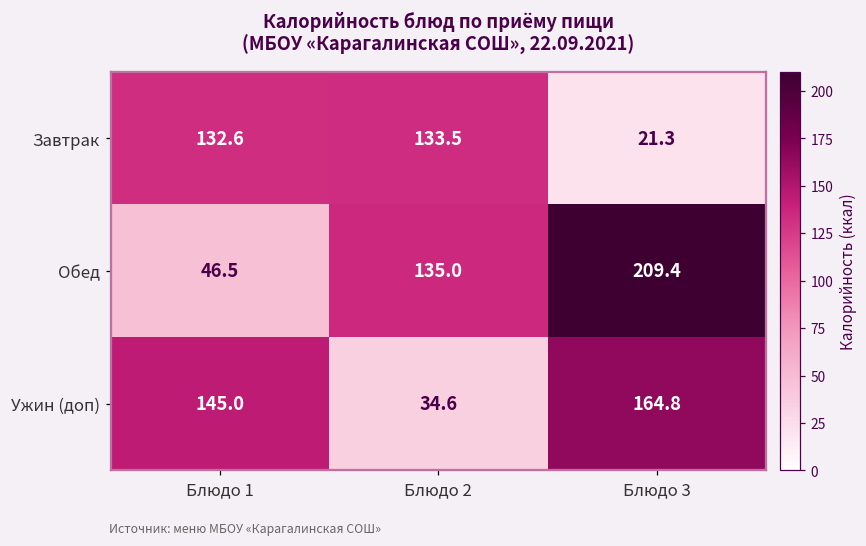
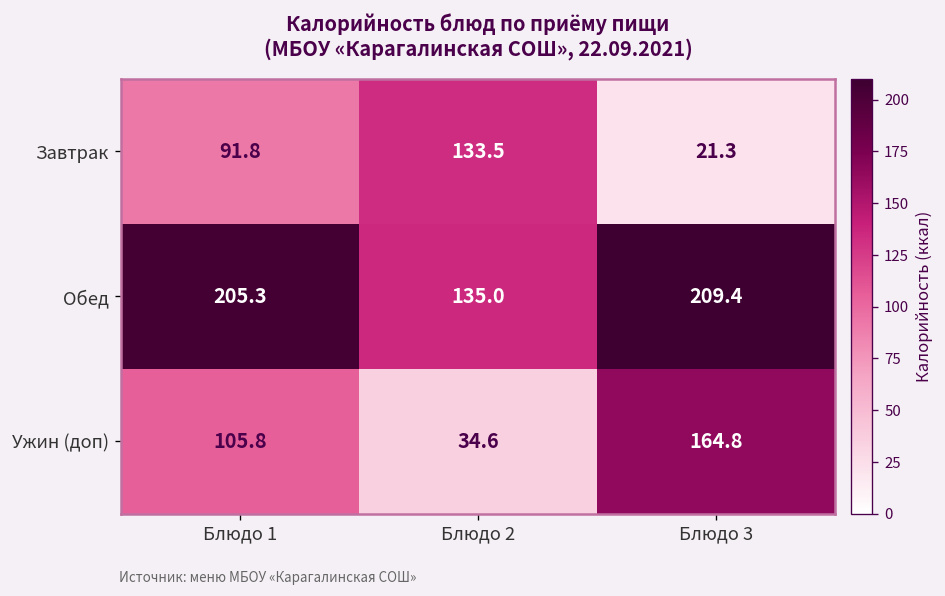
  {
    "Завтрак": {
-     "Блюдо 1": 132.6,
+     "Блюдо 1": 91.8,
      "Блюдо 2": 133.5,
      "Блюдо 3": 21.3
    },
    "Обед": {
-     "Блюдо 1": 46.5,
+     "Блюдо 1": 205.3,
      "Блюдо 2": 135.0,
      "Блюдо 3": 209.4
    },
    "Ужин (доп)": {
-     "Блюдо 1": 145.0,
+     "Блюдо 1": 105.8,
      "Блюдо 2": 34.6,
      "Блюдо 3": 164.8
    }
  }
